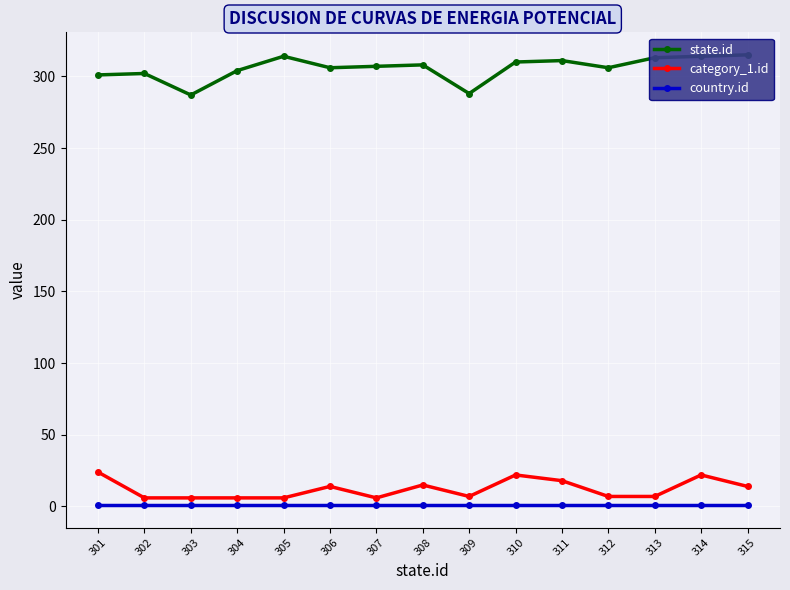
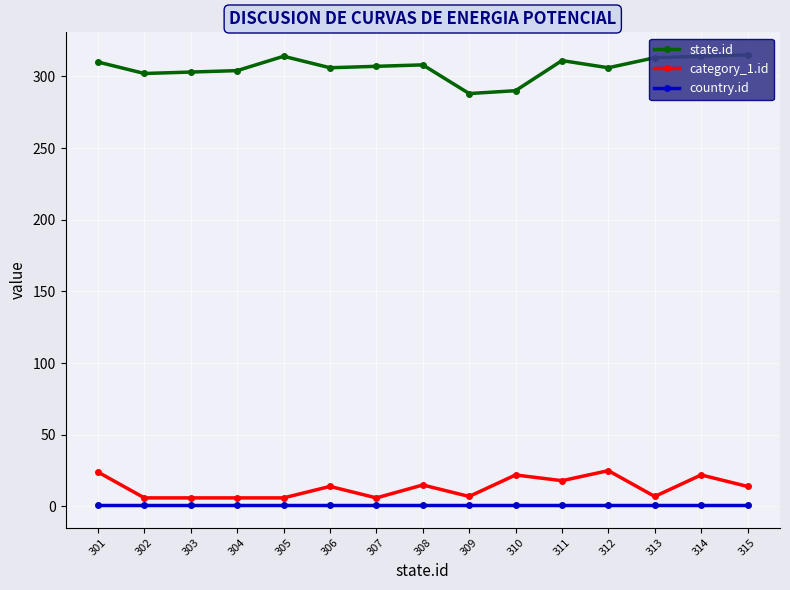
  {
    "state.id": {
-     "301": 301,
+     "301": 310,
      "302": 302,
-     "303": 287,
+     "303": 303,
      "304": 304,
      "305": 314,
      "306": 306,
      "307": 307,
      "308": 308,
      "309": 288,
-     "310": 310,
+     "310": 290,
      "311": 311,
      "312": 306
    },
    "category_1.id": {
      "301": 24,
      "302": 6,
      "303": 6,
      "304": 6,
      "305": 6,
      "306": 14,
      "307": 6,
      "308": 15,
      "309": 7,
      "310": 22,
      "311": 18,
-     "312": 7,
+     "312": 25,
      "313": 7,
      "314": 22,
      "315": 14
    },
    "country.id": {
      "301": 1,
      "302": 1,
      "303": 1,
      "304": 1,
      "305": 1,
      "306": 1,
      "307": 1,
      "308": 1,
      "309": 1,
      "310": 1,
      "311": 1,
      "312": 1,
      "313": 1,
      "314": 1,
      "315": 1
    }
  }
